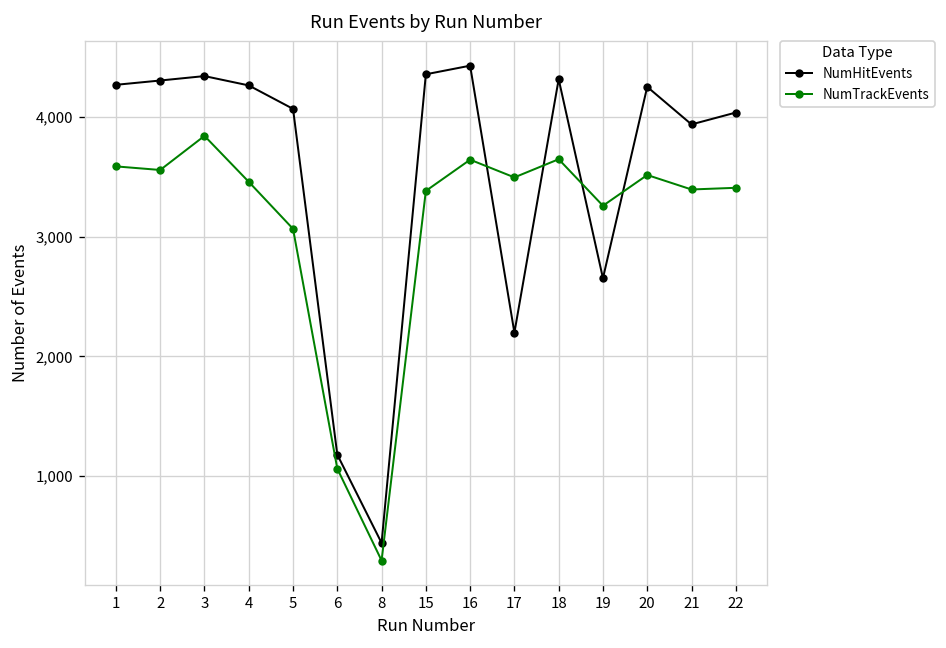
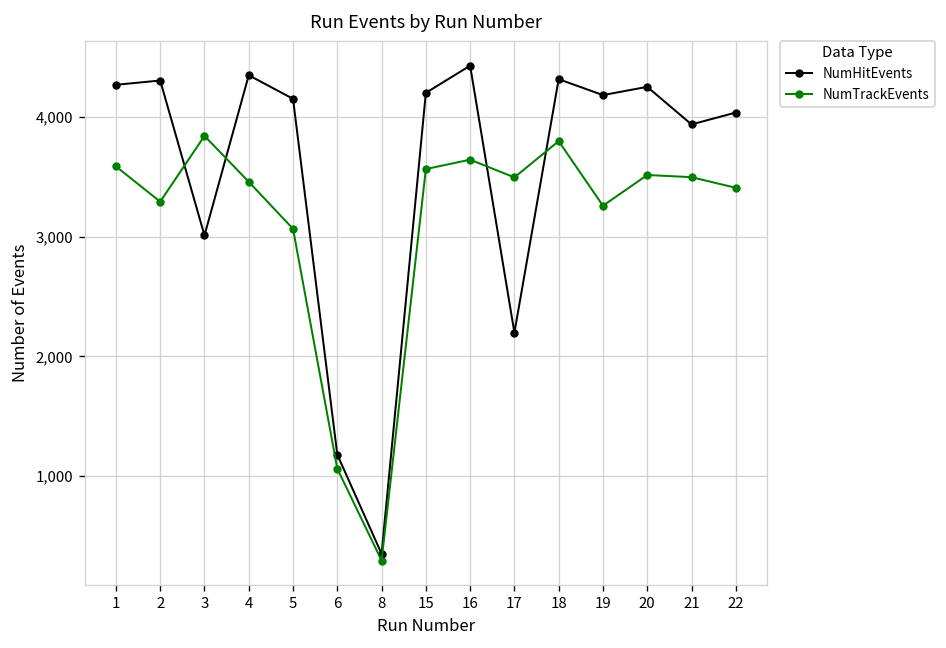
  {
    "NumHitEvents": {
      "1": "4,300",
      "2": "4,300",
-     "3": "4,300",
-     "4": "4,300",
-     "5": "4,100",
+     "3": "3,000",
+     "4": "4,400",
+     "5": "4,200",
      "6": "1,200",
-     "8": "440",
-     "15": "4,400",
+     "8": "350",
+     "15": "4,200",
      "16": "4,400",
      "17": "2,200",
      "18": "4,300",
-     "19": "2,700",
+     "19": "4,200",
      "20": "4,300",
      "21": "3,900",
      "22": "4,000"
    },
    "NumTrackEvents": {
      "1": "3,600",
-     "2": "3,600",
+     "2": "3,300",
      "3": "3,800",
      "4": "3,500",
      "5": "3,100",
      "6": "1,100",
      "8": "300",
-     "15": "3,400",
+     "15": "3,600",
      "16": "3,600",
      "17": "3,500",
-     "18": "3,600",
+     "18": "3,800",
      "19": "3,300",
      "20": "3,500",
-     "21": "3,400",
+     "21": "3,500",
      "22": "3,400"
    }
  }
